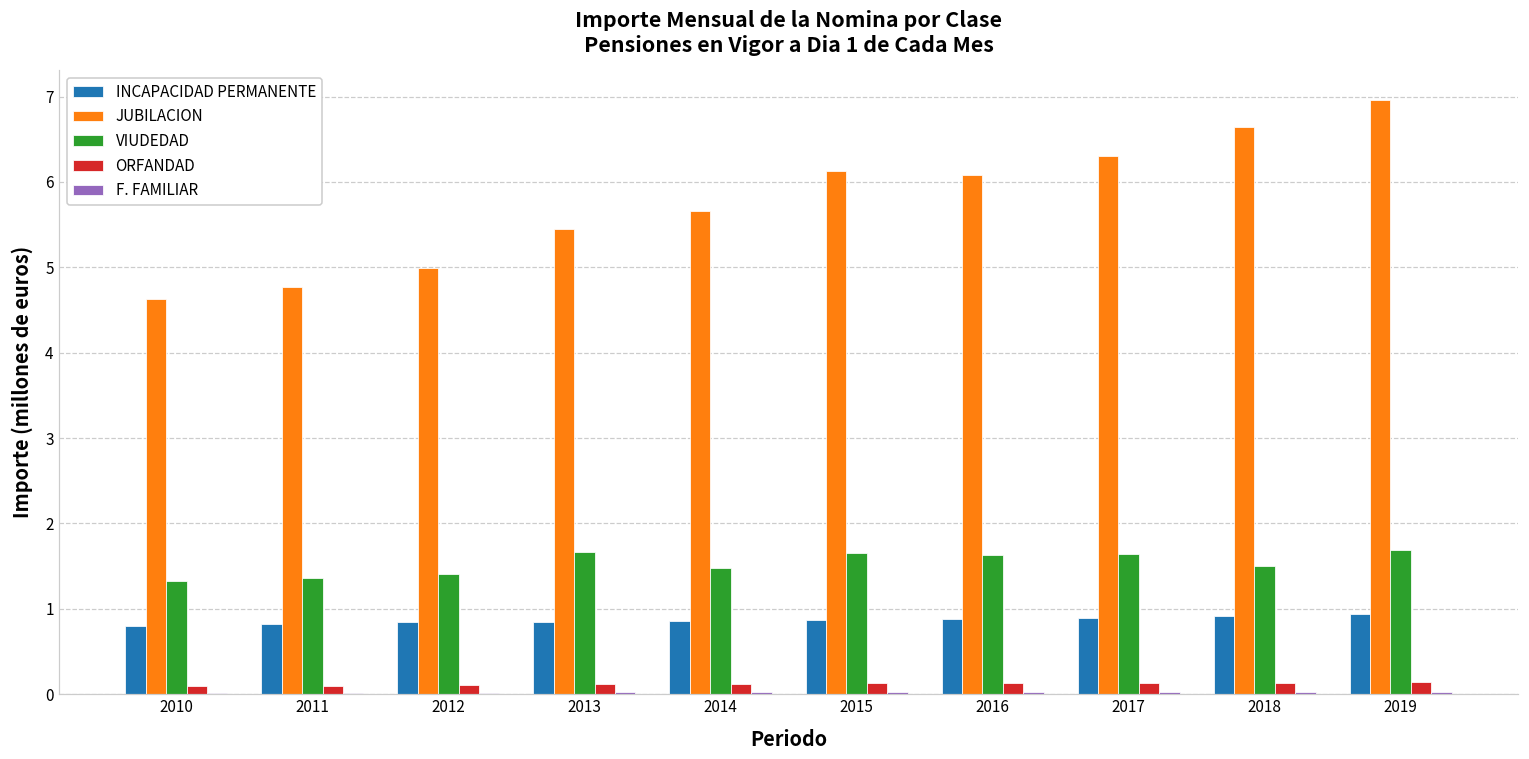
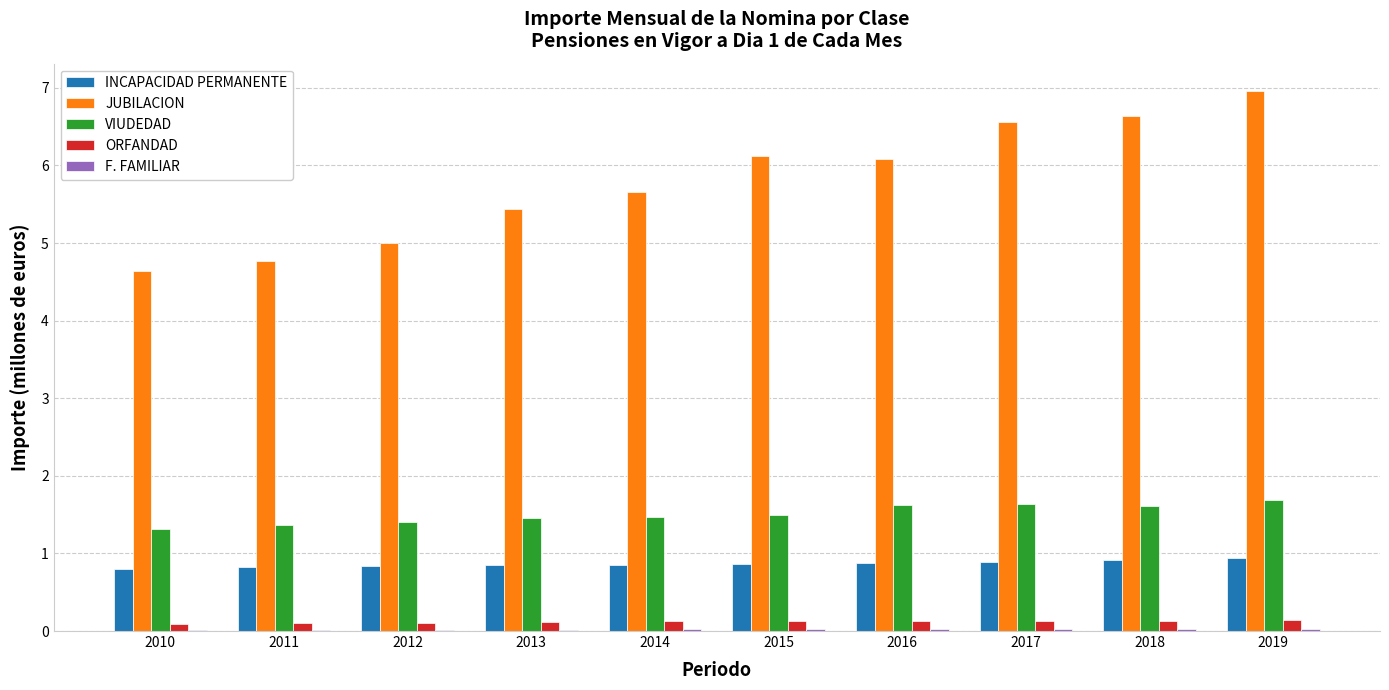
  {
    "INCAPACIDAD PERMANENTE": {
      "2010": 0.8,
      "2011": 0.8,
      "2012": 0.8,
      "2013": 0.8,
      "2014": 0.9,
      "2015": 0.9,
      "2016": 0.9,
      "2017": 0.9,
      "2018": 0.9,
      "2019": 0.9
    },
    "JUBILACION": {
      "2010": 4.6,
      "2011": 4.8,
      "2012": 5.0,
      "2013": 5.4,
      "2014": 5.7,
      "2015": 6.1,
      "2016": 6.1,
-     "2017": 6.3,
+     "2017": 6.6,
      "2018": 6.6,
      "2019": 7.0
    },
    "VIUDEDAD": {
      "2010": 1.3,
      "2011": 1.4,
      "2012": 1.4,
-     "2013": 1.7,
+     "2013": 1.5,
      "2014": 1.5,
-     "2015": 1.7,
+     "2015": 1.5,
      "2016": 1.6,
      "2017": 1.6,
-     "2018": 1.5,
+     "2018": 1.6,
      "2019": 1.7
    },
    "ORFANDAD": {
      "2010": 0.1,
      "2011": 0.1,
      "2012": 0.1,
      "2013": 0.1,
      "2014": 0.1,
      "2015": 0.1,
      "2016": 0.1,
      "2017": 0.1,
      "2018": 0.1,
      "2019": 0.1
    }
  }
